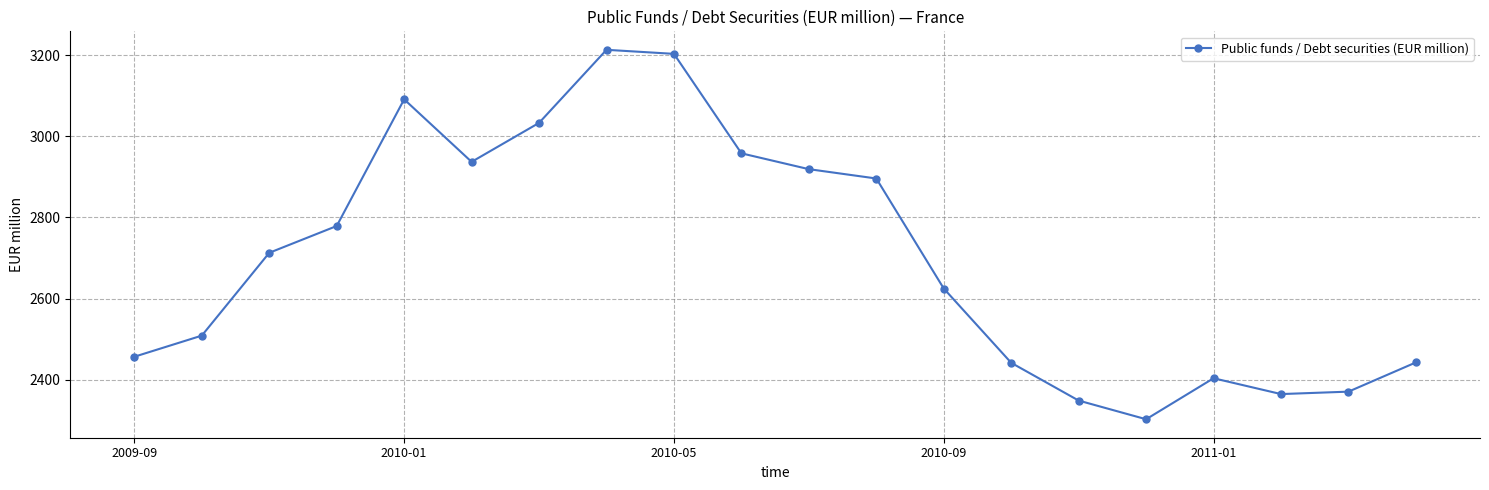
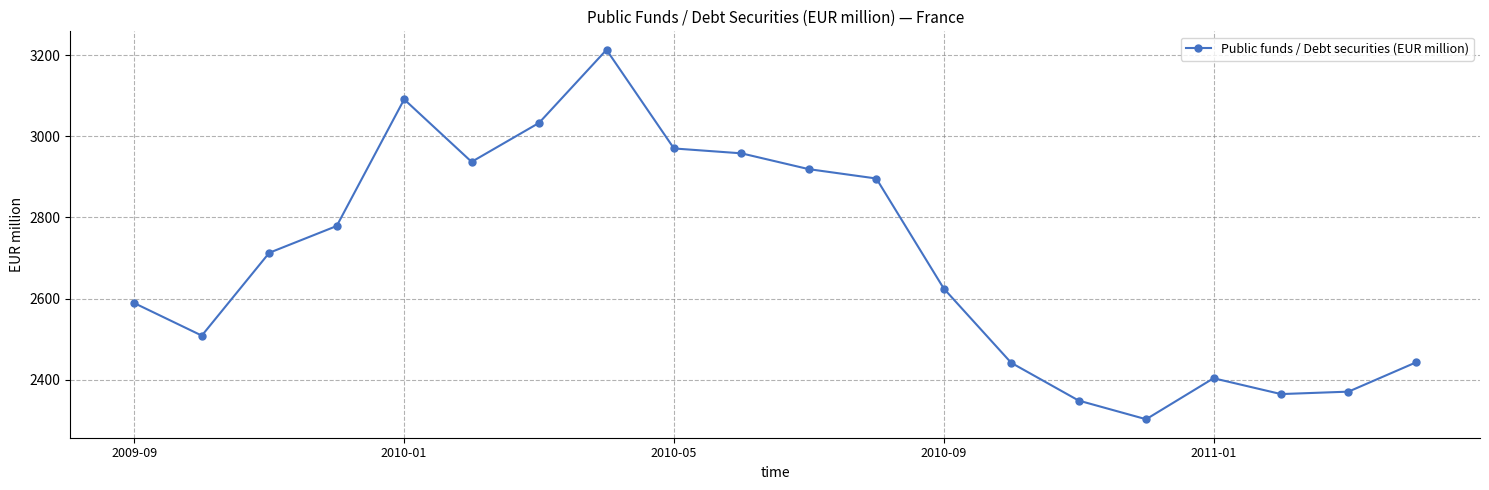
  {
-   "2009-09": 2460,
+   "2009-09": 2590,
    "2010-01": 3090,
-   "2010-05": 3200,
+   "2010-05": 2970,
    "2010-09": 2630,
    "2011-01": 2400
  }
